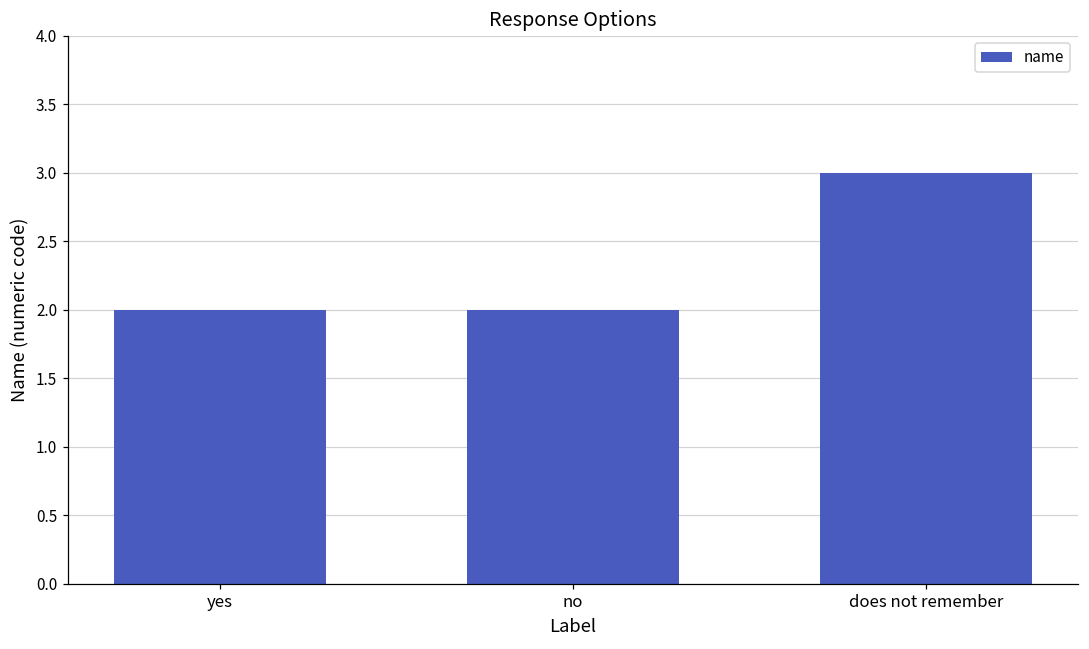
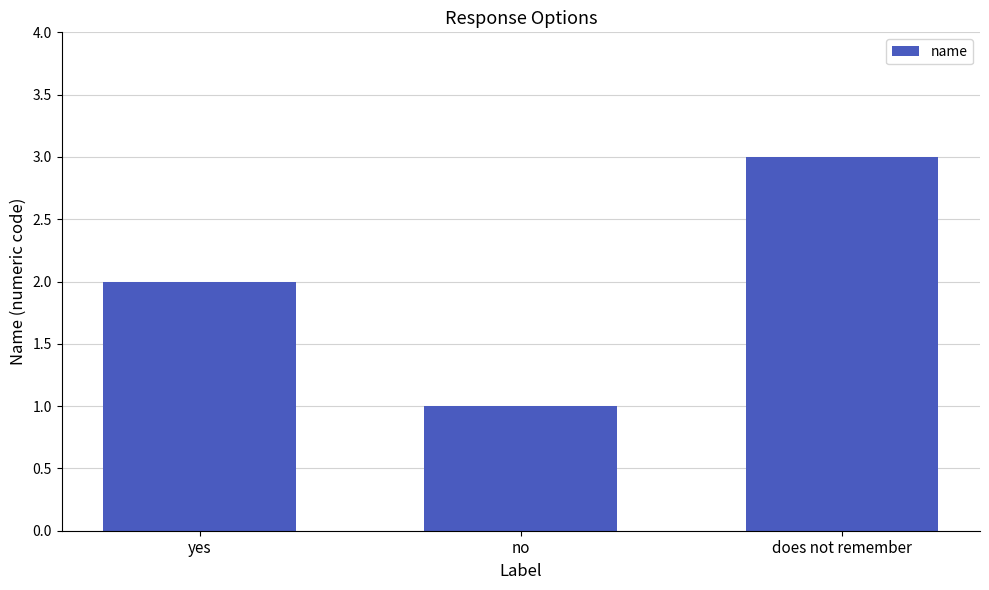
  {
    "yes": 2,
-   "no": 2,
+   "no": 1,
    "does not remember": 3
  }
